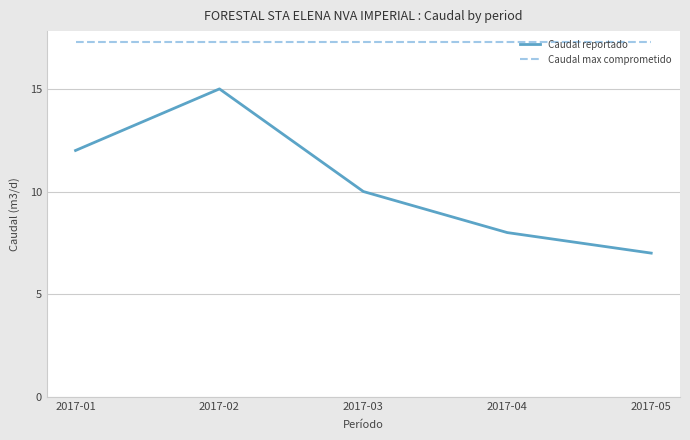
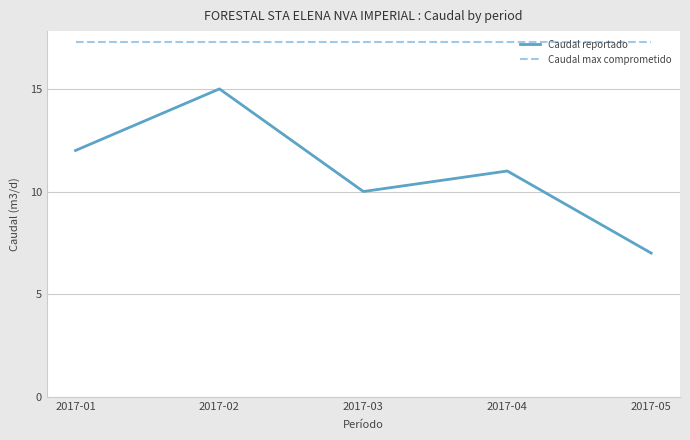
  {
    "Caudal reportado": {
      "2017-01": 12,
      "2017-02": 15,
      "2017-03": 10,
-     "2017-04": 8,
+     "2017-04": 11,
      "2017-05": 7
    },
    "Caudal max comprometido": {
      "2017-01": 17.3,
      "2017-02": 17.3,
      "2017-03": 17.3,
      "2017-04": 17.3,
      "2017-05": 17.3
    }
  }
